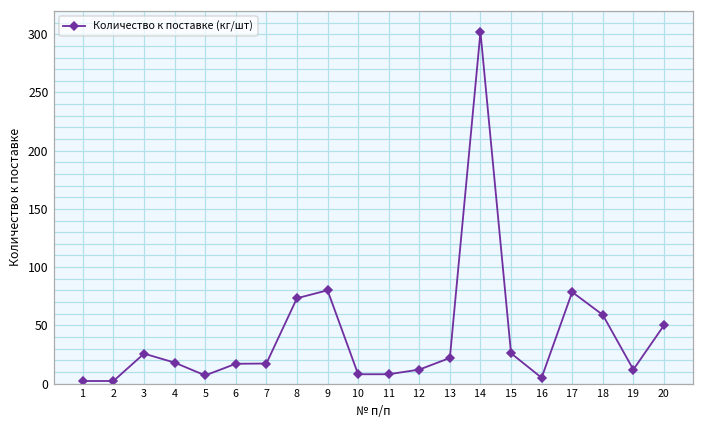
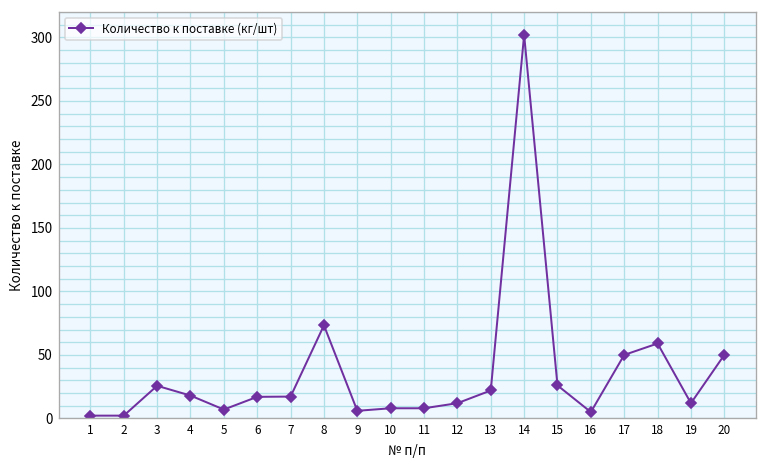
  {
    "1": 2,
    "2": 2,
    "3": 26,
    "4": 18,
    "5": 7,
    "6": 17,
    "7": 17,
    "8": 73,
-   "9": 80,
+   "9": 6,
    "10": 8,
    "11": 8,
    "12": 12,
    "13": 22,
    "14": 302,
    "15": 26,
    "16": 5,
-   "17": 79,
+   "17": 50,
    "18": 59,
    "19": 12,
    "20": 50
  }
